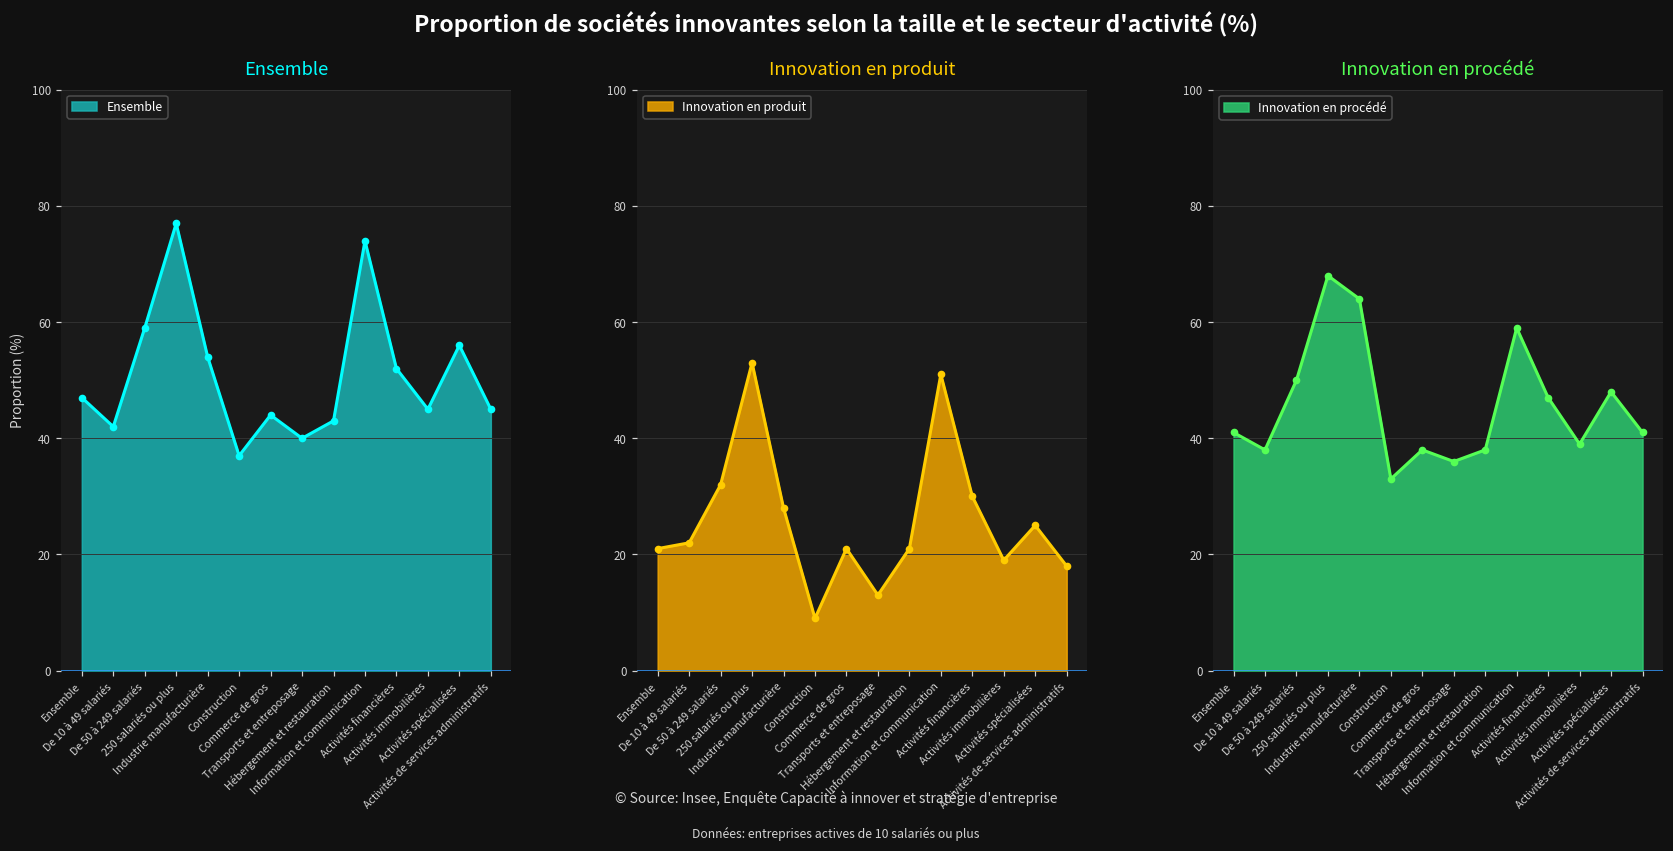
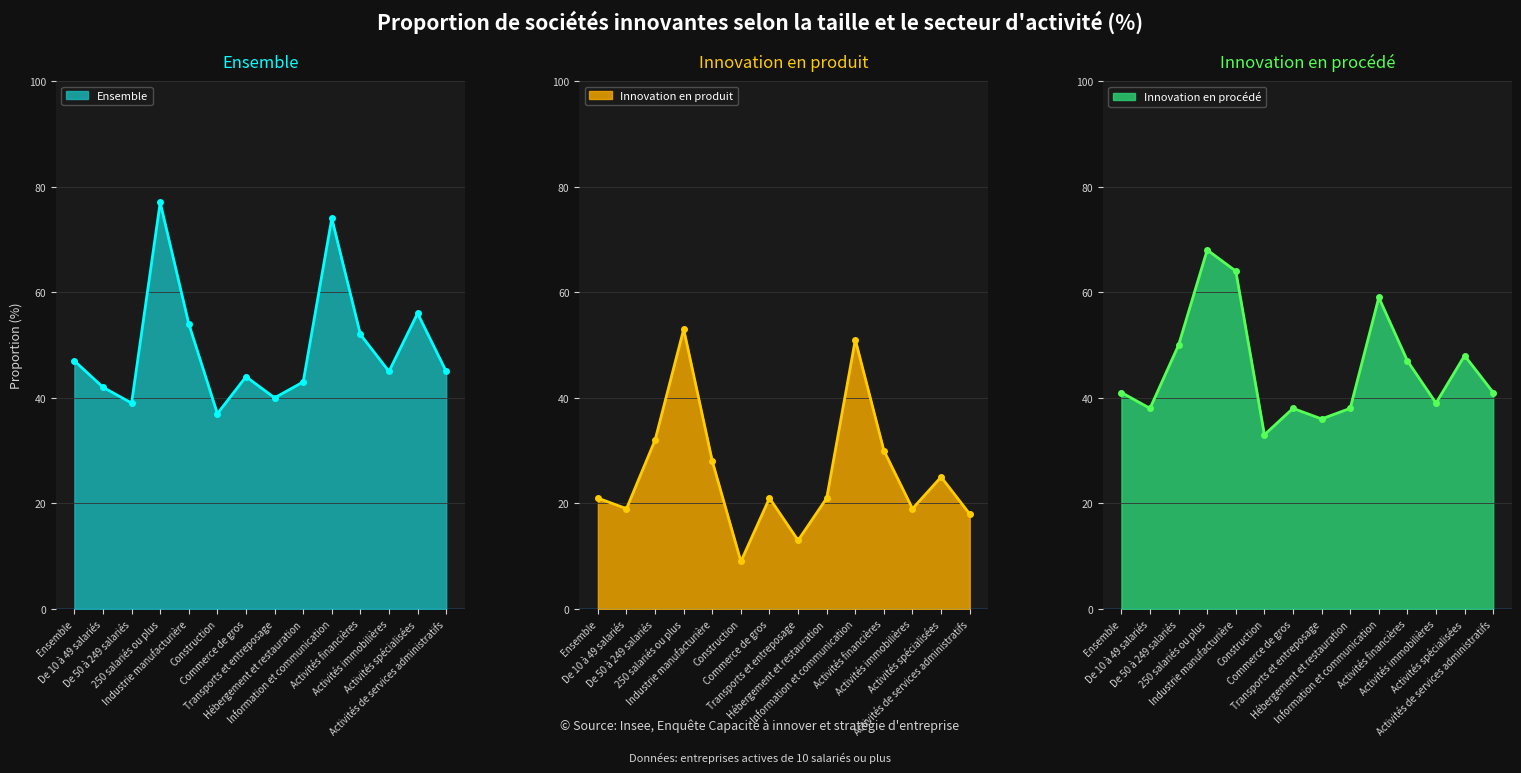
  {
    "Ensemble": {
      "Ensemble": 47,
      "De 10 à 49 salariés": 42,
-     "De 50 à 249 salariés": 59,
+     "De 50 à 249 salariés": 39,
      "250 salariés ou plus": 77,
      "Industrie manufacturière": 54,
      "Construction": 37,
      "Commerce de gros": 44,
      "Transports et entreposage": 40,
      "Hébergement et restauration": 43,
      "Information et communication": 74,
      "Activités financières": 52,
      "Activités immobilières": 45,
      "Activités spécialisées": 56,
      "Activités de services administratifs": 45
    },
    "Innovation en produit": {
      "Ensemble": 21,
-     "De 10 à 49 salariés": 22,
+     "De 10 à 49 salariés": 19,
      "De 50 à 249 salariés": 32,
      "250 salariés ou plus": 53,
      "Industrie manufacturière": 28,
      "Construction": 9,
      "Commerce de gros": 21,
      "Transports et entreposage": 13,
      "Hébergement et restauration": 21,
      "Information et communication": 51,
      "Activités financières": 30,
      "Activités immobilières": 19,
      "Activités spécialisées": 25,
      "Activités de services administratifs": 18
    },
    "Innovation en procédé": {
      "Ensemble": 41,
      "De 10 à 49 salariés": 38,
      "De 50 à 249 salariés": 50,
      "250 salariés ou plus": 68,
      "Industrie manufacturière": 64,
      "Construction": 33,
      "Commerce de gros": 38,
      "Transports et entreposage": 36,
      "Hébergement et restauration": 38,
      "Information et communication": 59,
      "Activités financières": 47,
      "Activités immobilières": 39,
      "Activités spécialisées": 48,
      "Activités de services administratifs": 41
    }
  }
